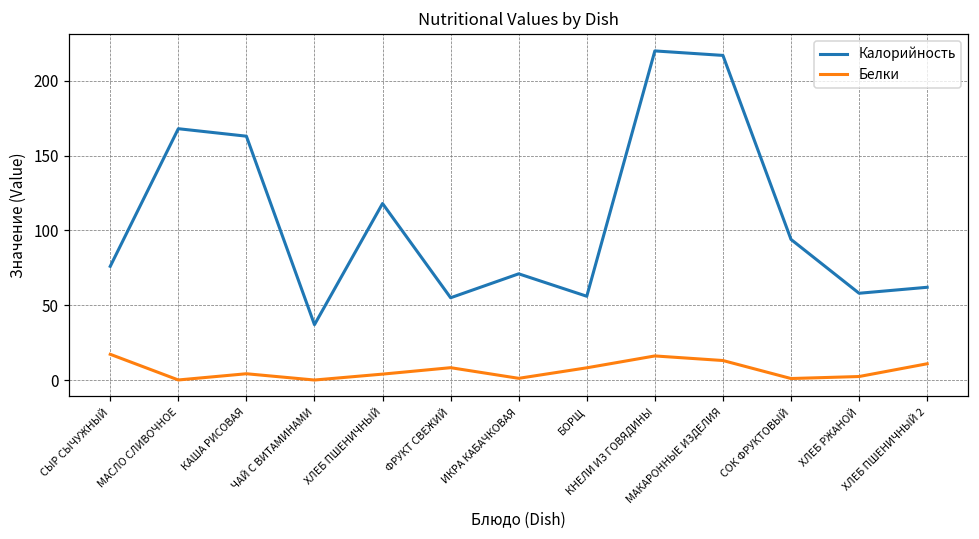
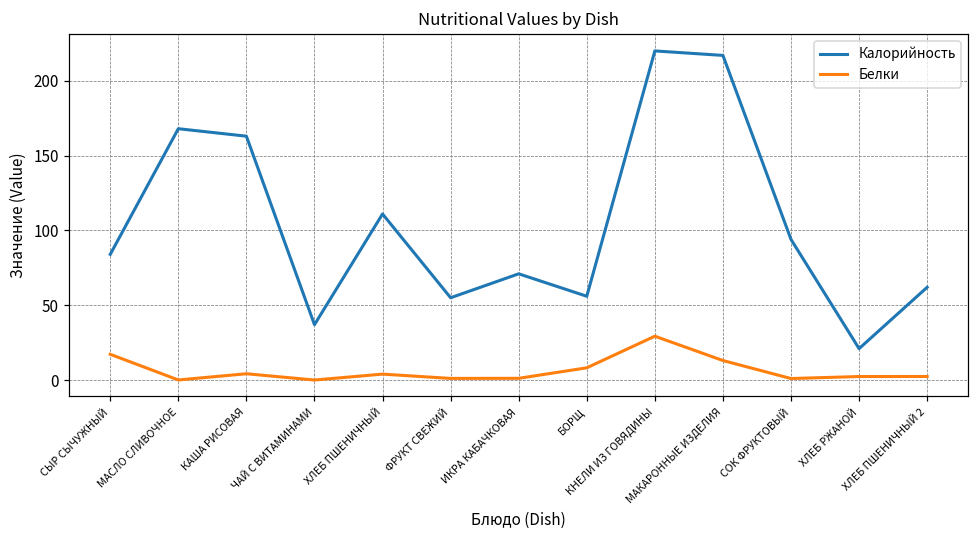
  {
    "Калорийность": {
-     "СЫР СЫЧУЖНЫЙ": 76,
+     "СЫР СЫЧУЖНЫЙ": 84,
      "МАСЛО СЛИВОЧНОЕ": 168,
      "КАША РИСОВАЯ": 163,
      "ЧАЙ С ВИТАМИНАМИ": 37,
-     "ХЛЕБ ПШЕНИЧНЫЙ": 118,
+     "ХЛЕБ ПШЕНИЧНЫЙ": 111,
      "ФРУКТ СВЕЖИЙ": 55,
      "ИКРА КАБАЧКОВАЯ": 71,
      "БОРЩ": 56,
      "КНЕЛИ ИЗ ГОВЯДИНЫ": 220,
      "МАКАРОННЫЕ ИЗДЕЛИЯ": 217,
      "СОК ФРУКТОВЫЙ": 94,
-     "ХЛЕБ РЖАНОЙ": 58,
+     "ХЛЕБ РЖАНОЙ": 21,
      "ХЛЕБ ПШЕНИЧНЫЙ 2": 62
    },
    "Белки": {
      "СЫР СЫЧУЖНЫЙ": 17,
      "МАСЛО СЛИВОЧНОЕ": 0,
      "КАША РИСОВАЯ": 4,
      "ЧАЙ С ВИТАМИНАМИ": 0,
      "ХЛЕБ ПШЕНИЧНЫЙ": 4,
-     "ФРУКТ СВЕЖИЙ": 8,
+     "ФРУКТ СВЕЖИЙ": 1,
      "ИКРА КАБАЧКОВАЯ": 1,
      "БОРЩ": 8,
-     "КНЕЛИ ИЗ ГОВЯДИНЫ": 16,
+     "КНЕЛИ ИЗ ГОВЯДИНЫ": 29,
      "МАКАРОННЫЕ ИЗДЕЛИЯ": 13,
      "СОК ФРУКТОВЫЙ": 1,
      "ХЛЕБ РЖАНОЙ": 2,
-     "ХЛЕБ ПШЕНИЧНЫЙ 2": 11
+     "ХЛЕБ ПШЕНИЧНЫЙ 2": 2
    }
  }
